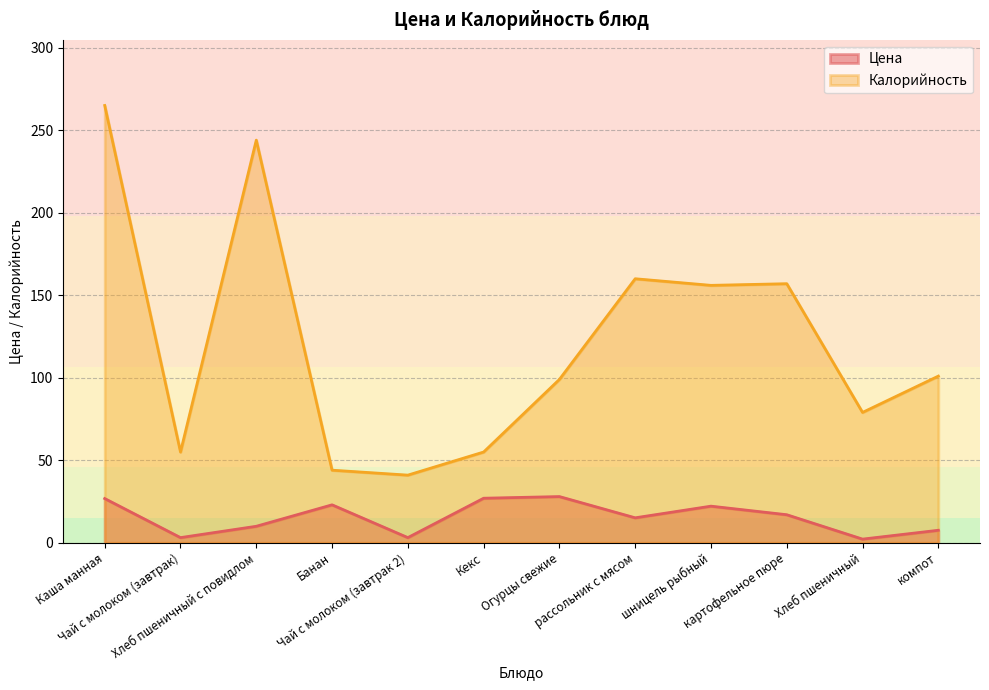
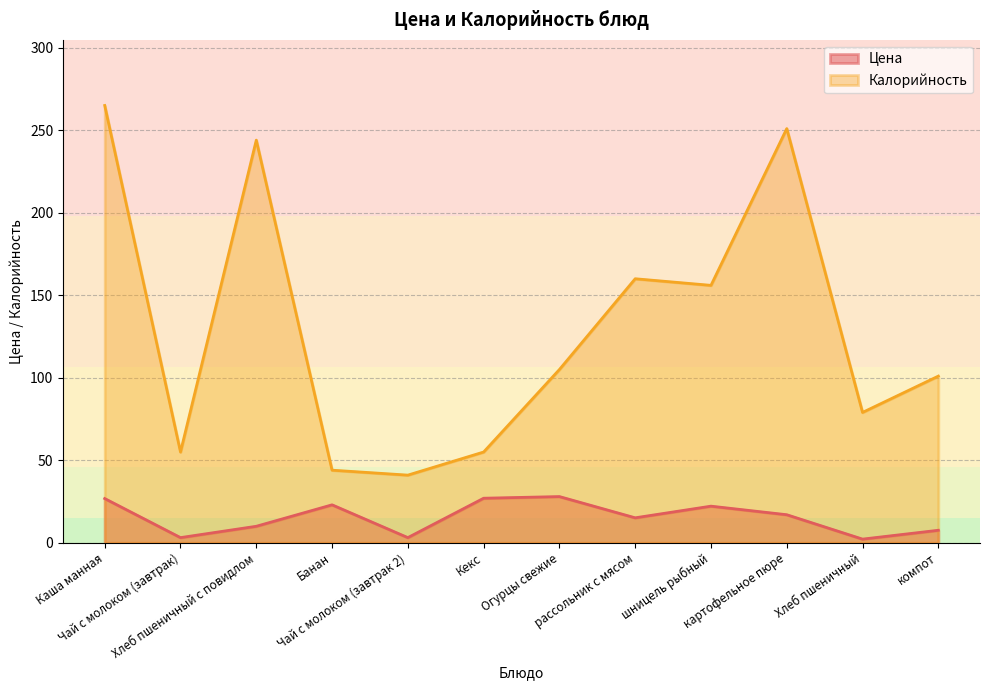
  {
    "Цена": {
      "Каша манная": 27,
      "Чай с молоком (завтрак)": 3,
      "Хлеб пшеничный с повидлом": 10,
      "Банан": 23,
      "Чай с молоком (завтрак 2)": 3,
      "Кекс": 27,
      "Огурцы свежие": 28,
      "рассольник с мясом": 15,
      "шницель рыбный": 22,
      "картофельное пюре": 17,
      "Хлеб пшеничный": 2,
      "компот": 8
    },
    "Калорийность": {
      "Каша манная": 265,
      "Чай с молоком (завтрак)": 55,
      "Хлеб пшеничный с повидлом": 244,
      "Банан": 44,
      "Чай с молоком (завтрак 2)": 41,
      "Кекс": 55,
-     "Огурцы свежие": 99,
+     "Огурцы свежие": 105,
      "рассольник с мясом": 160,
      "шницель рыбный": 156,
-     "картофельное пюре": 157,
+     "картофельное пюре": 251,
      "Хлеб пшеничный": 79,
      "компот": 101
    }
  }
